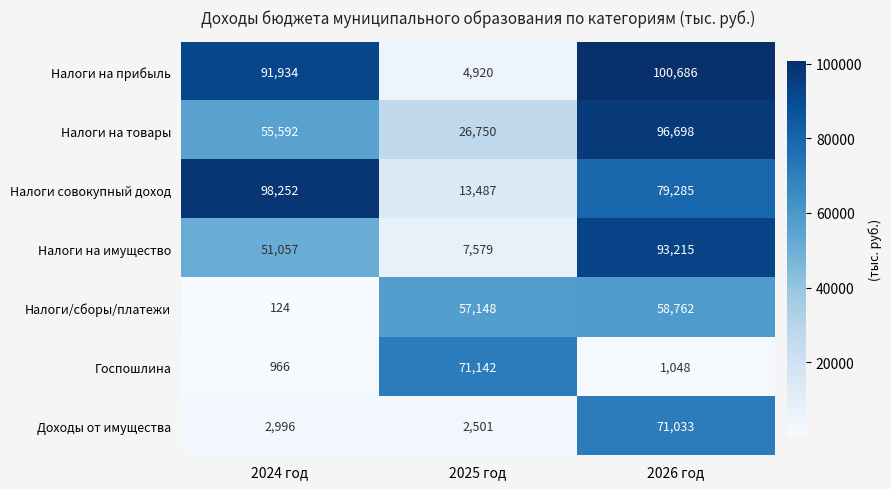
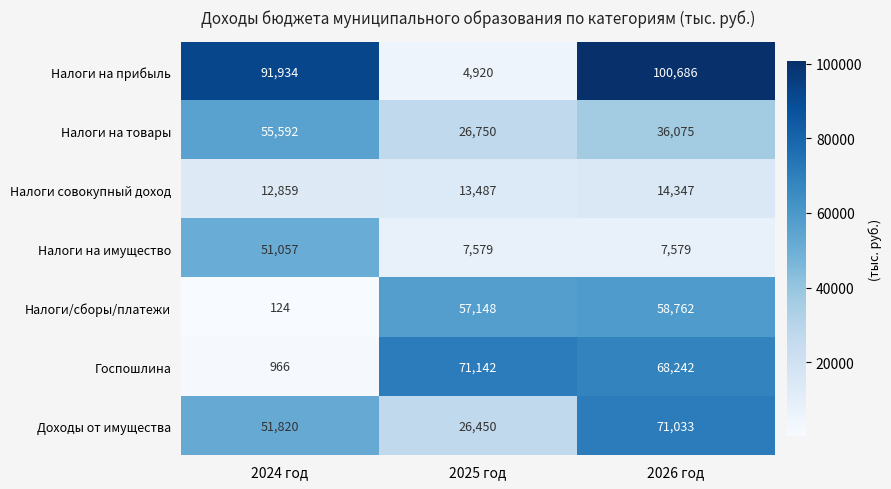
  {
    "Налоги на прибыль": {
      "2024 год": "91,934",
      "2025 год": "4,920",
      "2026 год": "100,686"
    },
    "Налоги на товары": {
      "2024 год": "55,592",
      "2025 год": "26,750",
-     "2026 год": "96,698"
+     "2026 год": "36,075"
    },
    "Налоги совокупный доход": {
-     "2024 год": "98,252",
+     "2024 год": "12,859",
      "2025 год": "13,487",
-     "2026 год": "79,285"
+     "2026 год": "14,347"
    },
    "Налоги на имущество": {
      "2024 год": "51,057",
      "2025 год": "7,579",
-     "2026 год": "93,215"
+     "2026 год": "7,579"
    },
    "Налоги/сборы/платежи": {
      "2024 год": "124",
      "2025 год": "57,148",
      "2026 год": "58,762"
    },
    "Госпошлина": {
      "2024 год": "966",
      "2025 год": "71,142",
-     "2026 год": "1,048"
+     "2026 год": "68,242"
    },
    "Доходы от имущества": {
-     "2024 год": "2,996",
-     "2025 год": "2,501",
+     "2024 год": "51,820",
+     "2025 год": "26,450",
      "2026 год": "71,033"
    }
  }
